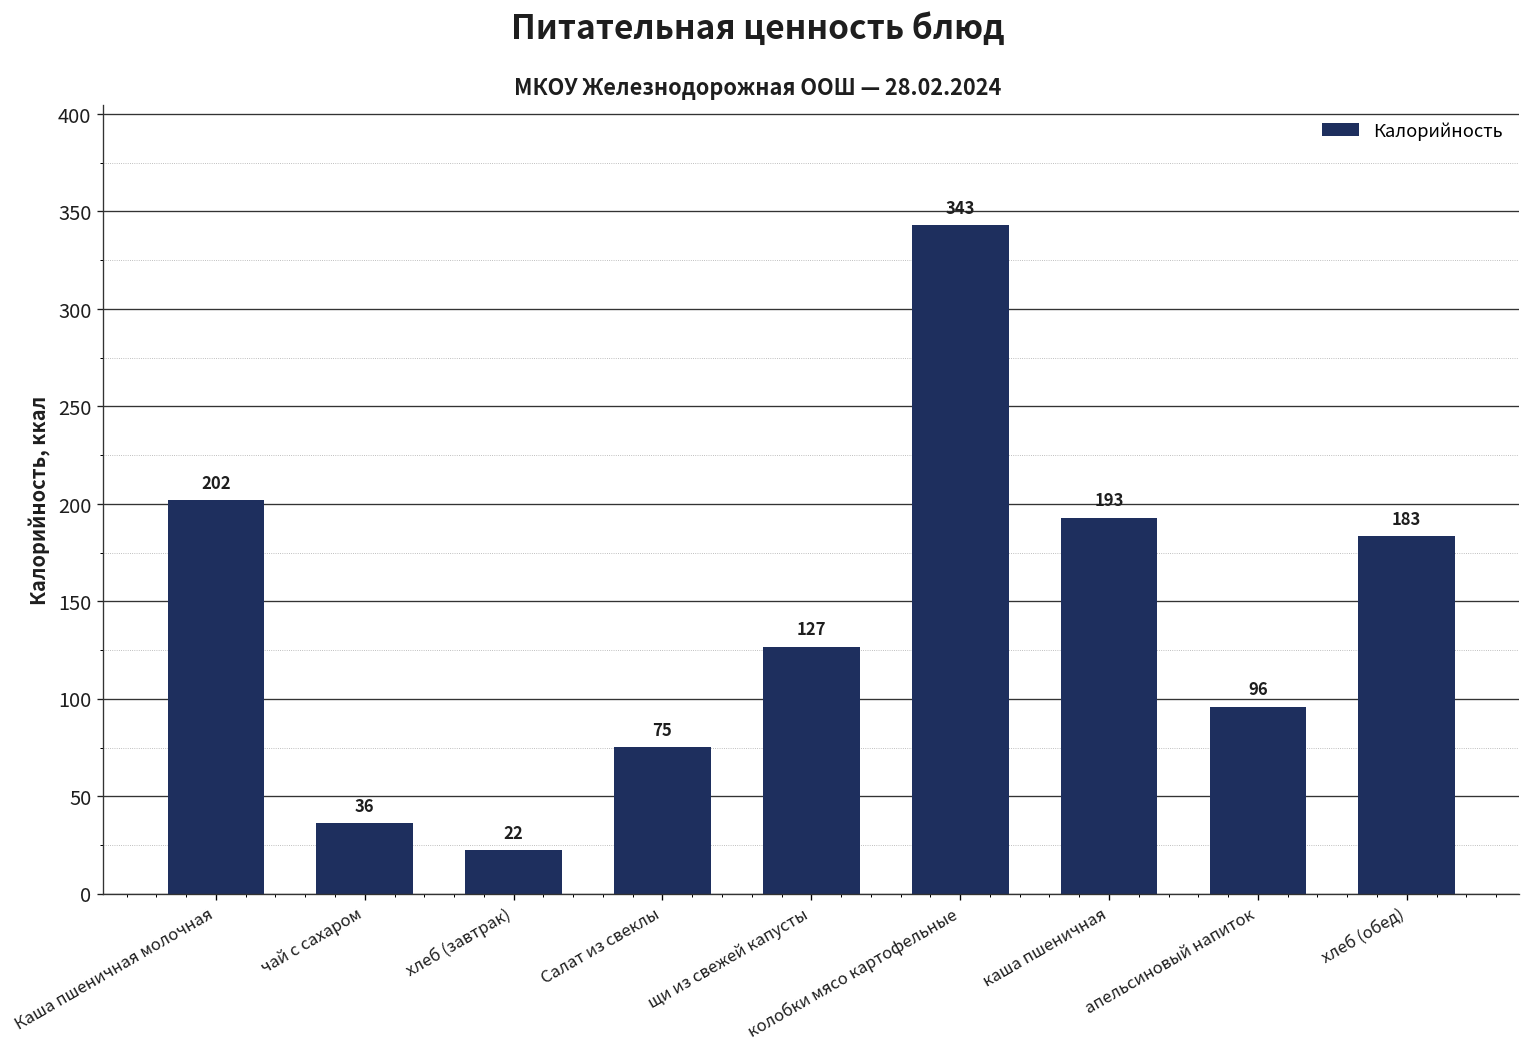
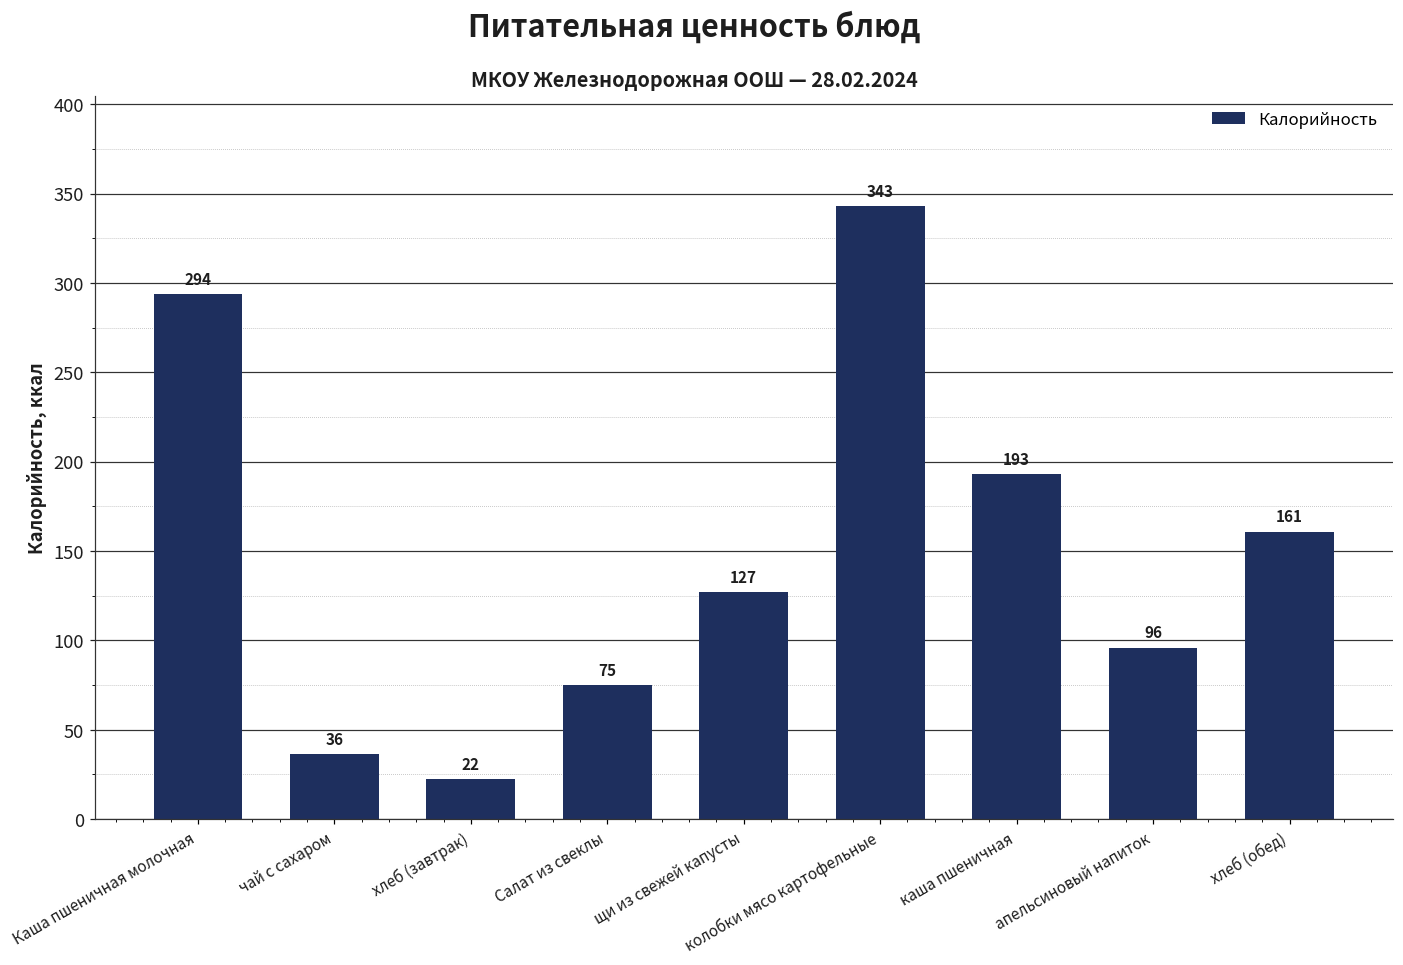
  {
-   "Каша пшеничная молочная": 202,
+   "Каша пшеничная молочная": 294,
    "чай с сахаром": 36,
    "хлеб (завтрак)": 22,
    "Салат из свеклы": 75,
    "щи из свежей капусты": 127,
    "колобки мясо картофельные": 343,
    "каша пшеничная": 193,
    "апельсиновый напиток": 96,
-   "хлеб (обед)": 183
+   "хлеб (обед)": 161
  }
